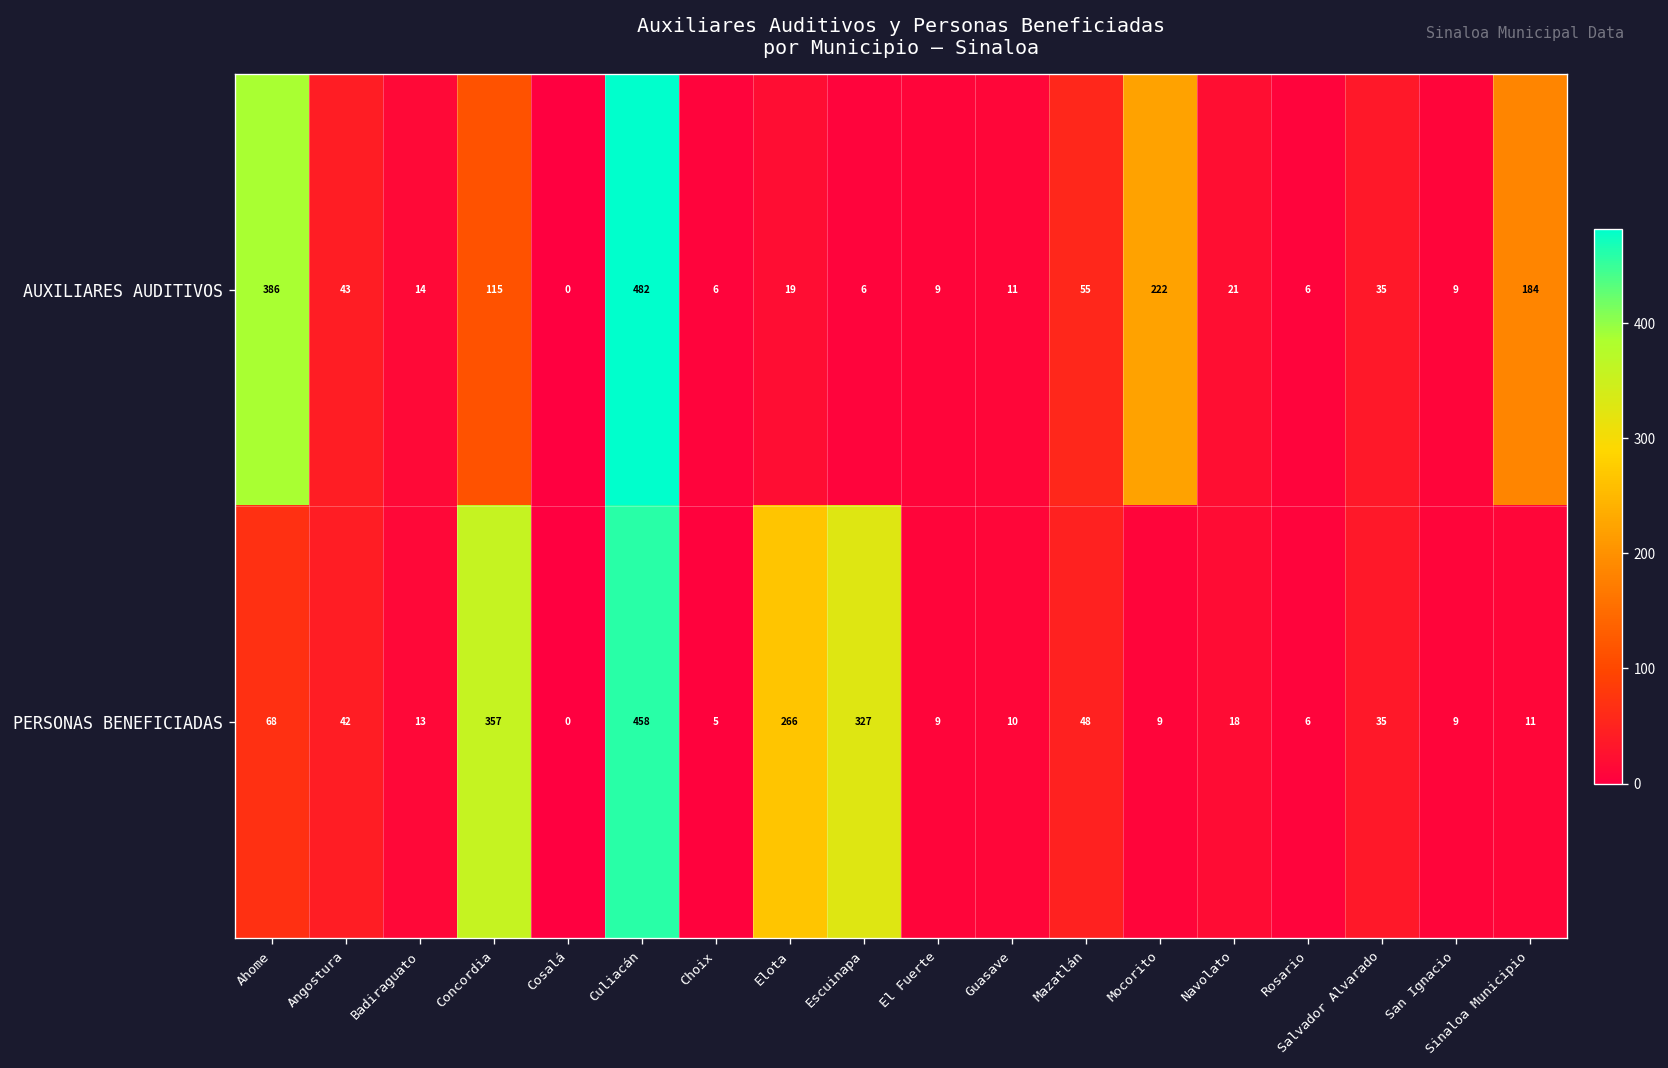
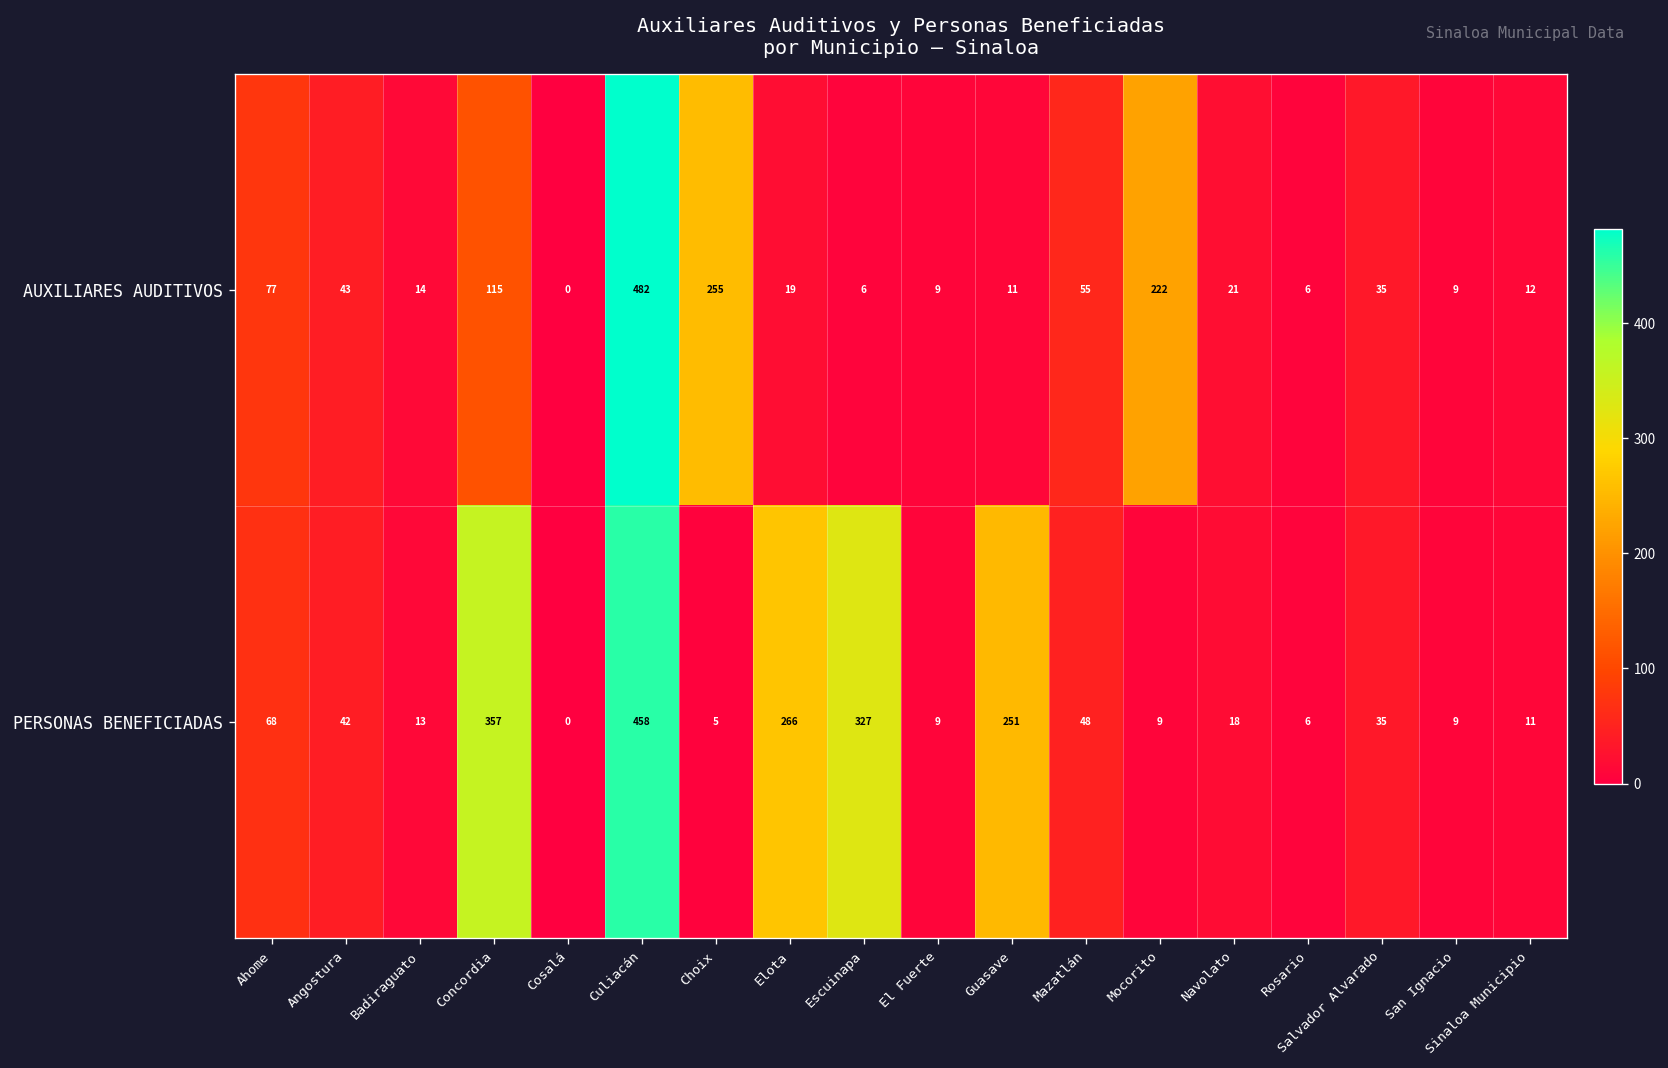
  {
    "AUXILIARES AUDITIVOS": {
-     "Ahome": 386,
+     "Ahome": 77,
      "Angostura": 43,
      "Badiraguato": 14,
      "Concordia": 115,
      "Cosalá": 0,
      "Culiacán": 482,
-     "Choix": 6,
+     "Choix": 255,
      "Elota": 19,
      "Escuinapa": 6,
      "El Fuerte": 9,
      "Guasave": 11,
      "Mazatlán": 55,
      "Mocorito": 222,
      "Navolato": 21,
      "Rosario": 6,
      "Salvador Alvarado": 35,
      "San Ignacio": 9,
-     "Sinaloa Municipio": 184
+     "Sinaloa Municipio": 12
    },
    "PERSONAS BENEFICIADAS": {
      "Ahome": 68,
      "Angostura": 42,
      "Badiraguato": 13,
      "Concordia": 357,
      "Cosalá": 0,
      "Culiacán": 458,
      "Choix": 5,
      "Elota": 266,
      "Escuinapa": 327,
      "El Fuerte": 9,
-     "Guasave": 10,
+     "Guasave": 251,
      "Mazatlán": 48,
      "Mocorito": 9,
      "Navolato": 18,
      "Rosario": 6,
      "Salvador Alvarado": 35,
      "San Ignacio": 9,
      "Sinaloa Municipio": 11
    }
  }
